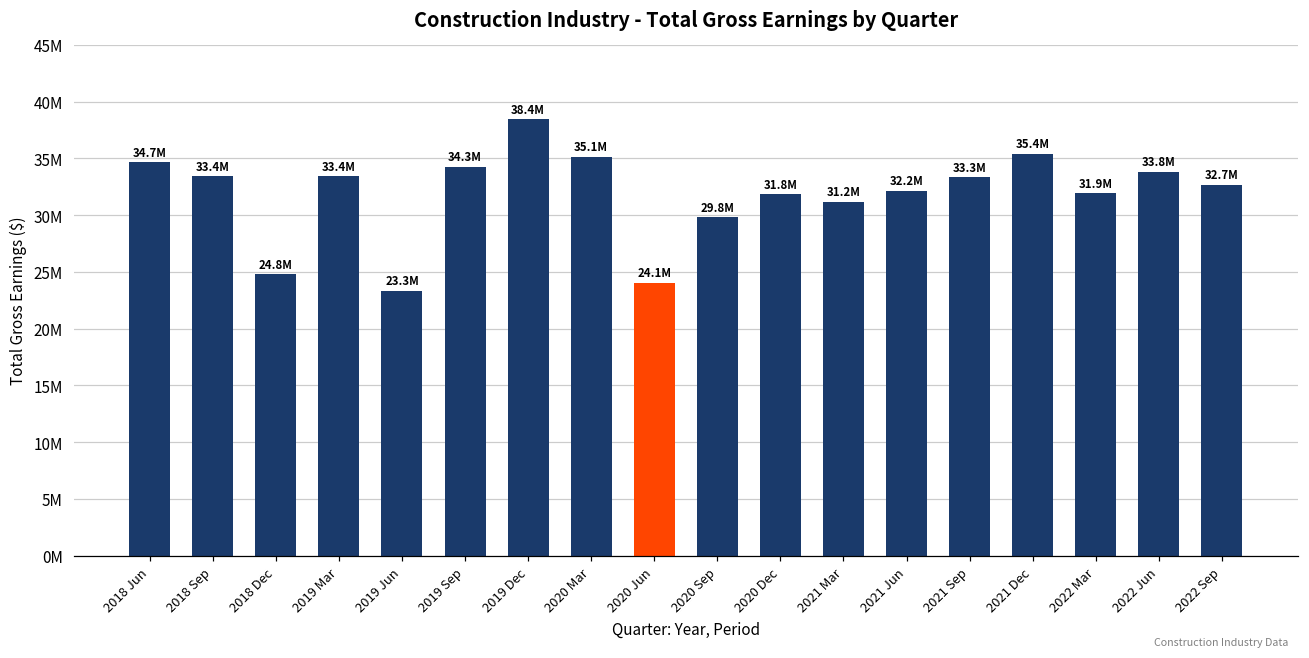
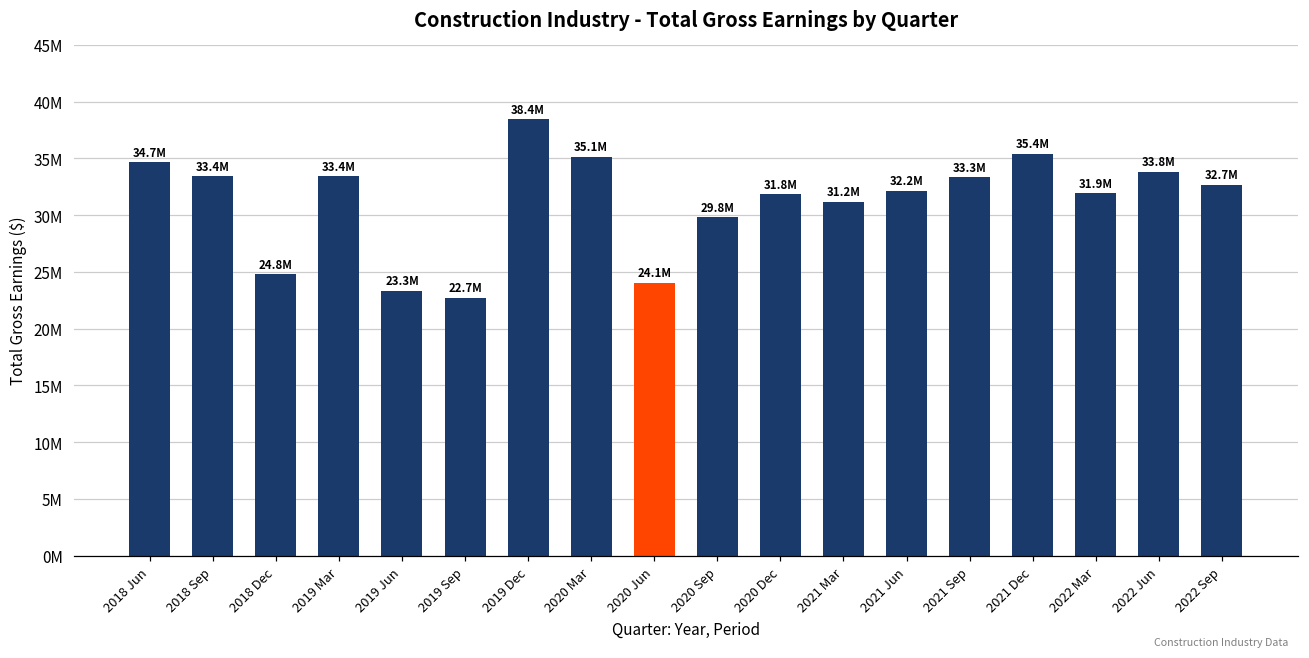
  {
    "2018 Jun": "34.7M",
    "2018 Sep": "33.4M",
    "2018 Dec": "24.8M",
    "2019 Mar": "33.4M",
    "2019 Jun": "23.3M",
-   "2019 Sep": "34.3M",
+   "2019 Sep": "22.7M",
    "2019 Dec": "38.4M",
    "2020 Mar": "35.1M",
    "2020 Jun": "24.1M",
    "2020 Sep": "29.8M",
    "2020 Dec": "31.8M",
    "2021 Mar": "31.2M",
    "2021 Jun": "32.2M",
    "2021 Sep": "33.3M",
    "2021 Dec": "35.4M",
    "2022 Mar": "31.9M",
    "2022 Jun": "33.8M",
    "2022 Sep": "32.7M"
  }
